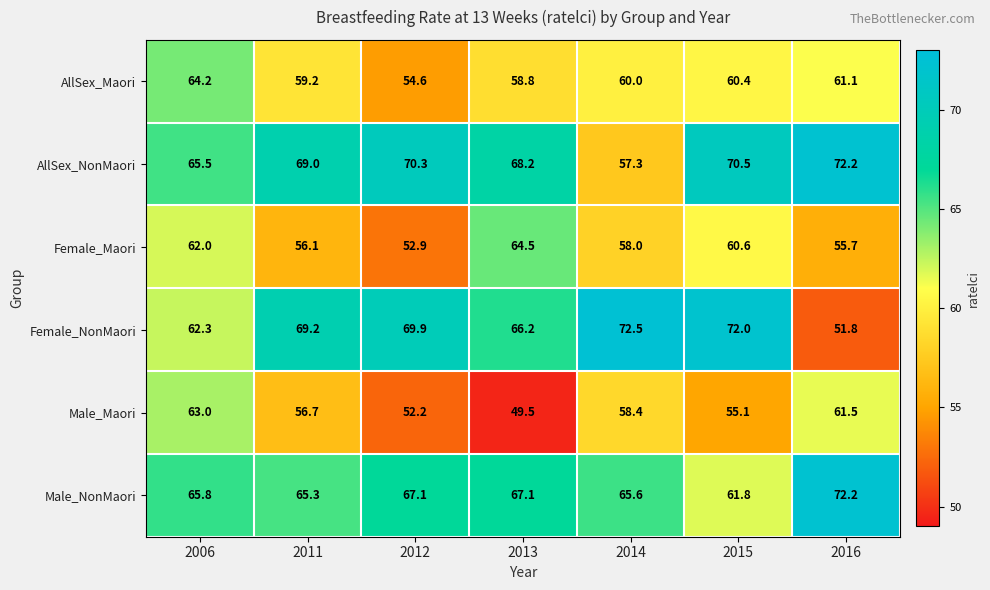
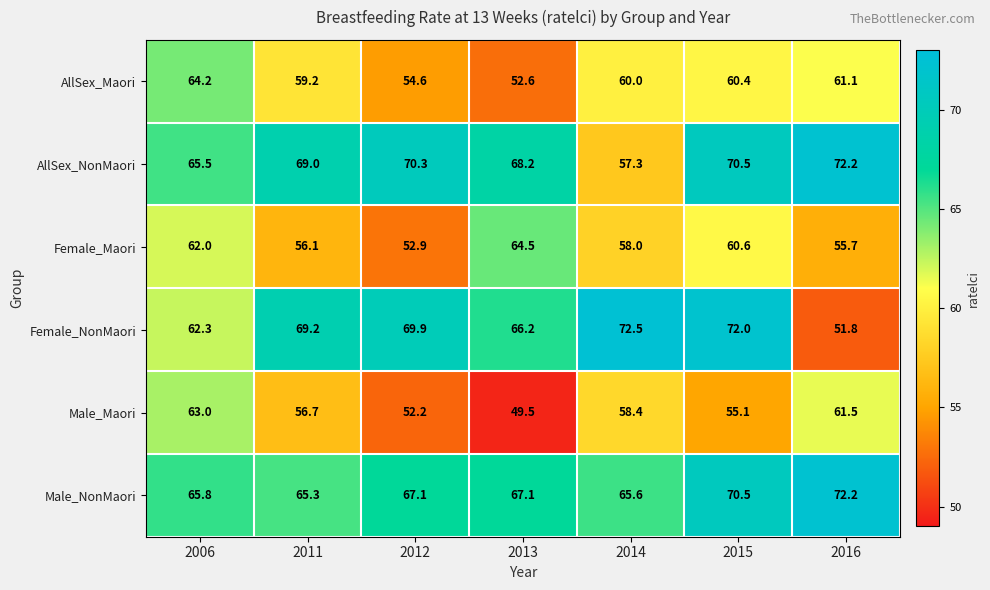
  {
    "AllSex_Maori": {
      "2006": 64.2,
      "2011": 59.2,
      "2012": 54.6,
-     "2013": 58.8,
+     "2013": 52.6,
      "2014": 60.0,
      "2015": 60.4,
      "2016": 61.1
    },
    "AllSex_NonMaori": {
      "2006": 65.5,
      "2011": 69.0,
      "2012": 70.3,
      "2013": 68.2,
      "2014": 57.3,
      "2015": 70.5,
      "2016": 72.2
    },
    "Female_Maori": {
      "2006": 62.0,
      "2011": 56.1,
      "2012": 52.9,
      "2013": 64.5,
      "2014": 58.0,
      "2015": 60.6,
      "2016": 55.7
    },
    "Female_NonMaori": {
      "2006": 62.3,
      "2011": 69.2,
      "2012": 69.9,
      "2013": 66.2,
      "2014": 72.5,
      "2015": 72.0,
      "2016": 51.8
    },
    "Male_Maori": {
      "2006": 63.0,
      "2011": 56.7,
      "2012": 52.2,
      "2013": 49.5,
      "2014": 58.4,
      "2015": 55.1,
      "2016": 61.5
    },
    "Male_NonMaori": {
      "2006": 65.8,
      "2011": 65.3,
      "2012": 67.1,
      "2013": 67.1,
      "2014": 65.6,
-     "2015": 61.8,
+     "2015": 70.5,
      "2016": 72.2
    }
  }
